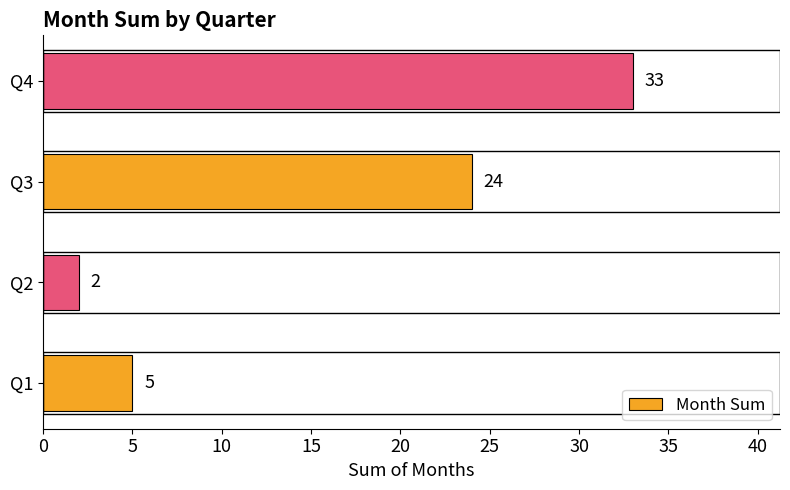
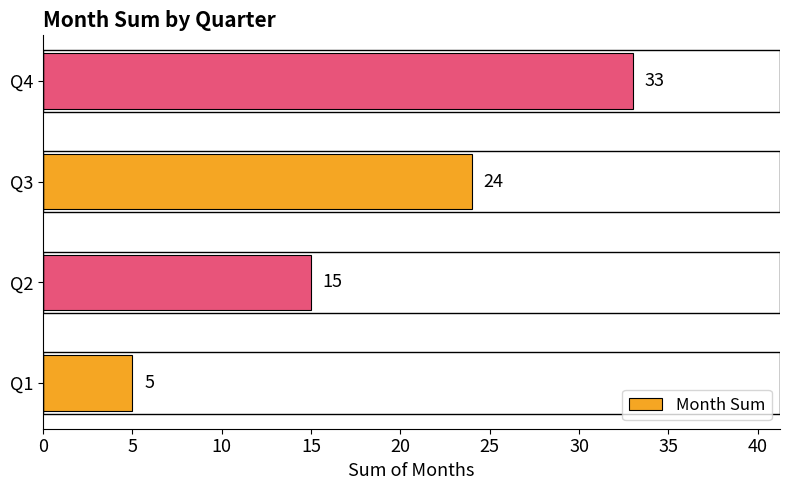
  {
    "Q4": 33,
    "Q3": 24,
-   "Q2": 2,
+   "Q2": 15,
    "Q1": 5
  }
